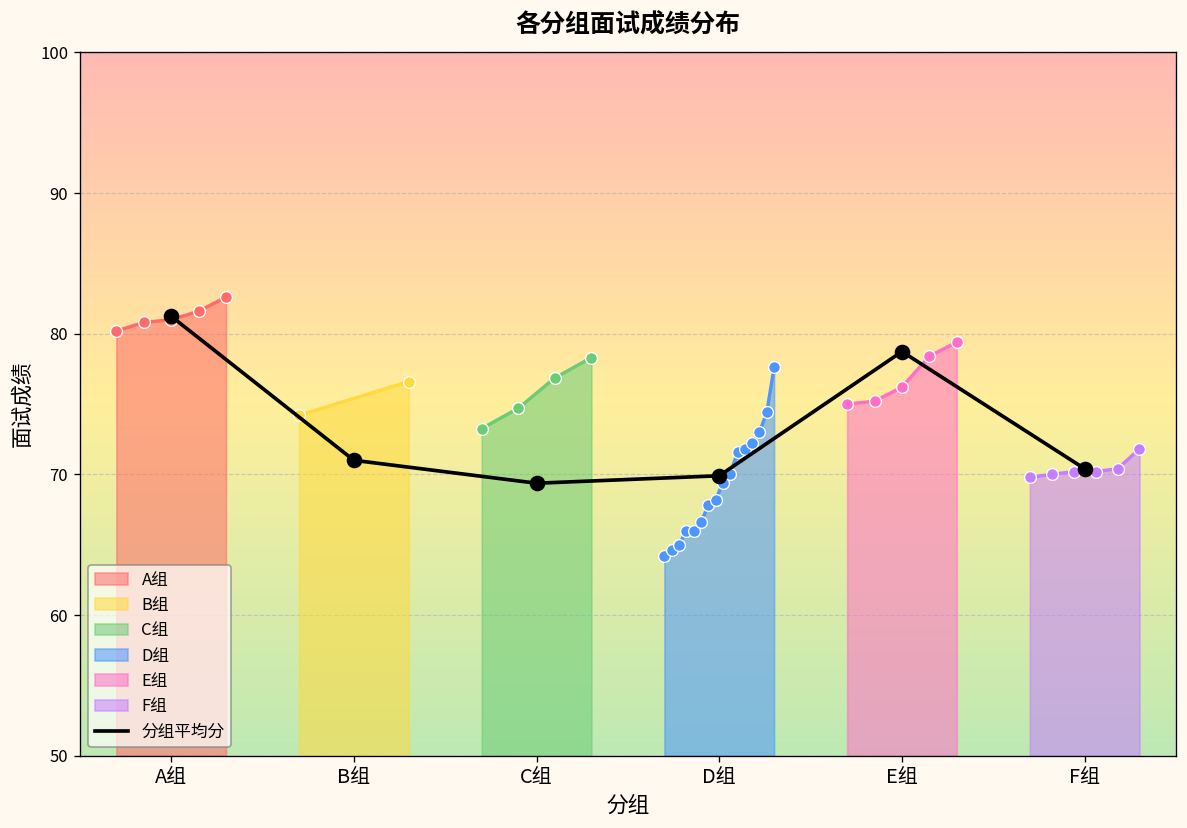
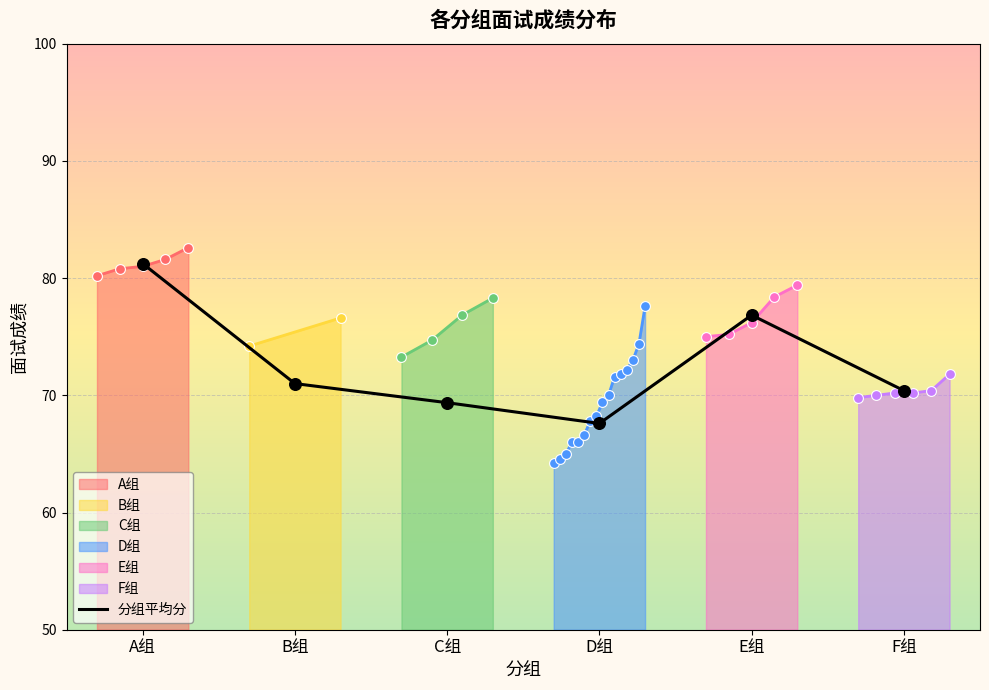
  {
    "A组": {
      "A组": 81.0
    },
    "E组": {
      "E组": 76.2
    },
    "分组平均分": {
      "A组": 81.2,
      "B组": 71.0,
      "C组": 69.4,
-     "D组": 69.9,
-     "E组": 78.7,
+     "D组": 67.6,
+     "E组": 76.8,
      "F组": 70.4
    }
  }
